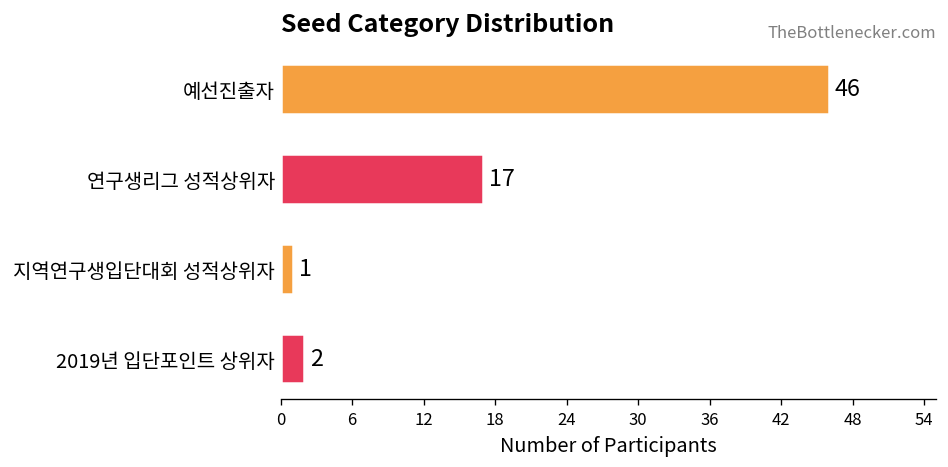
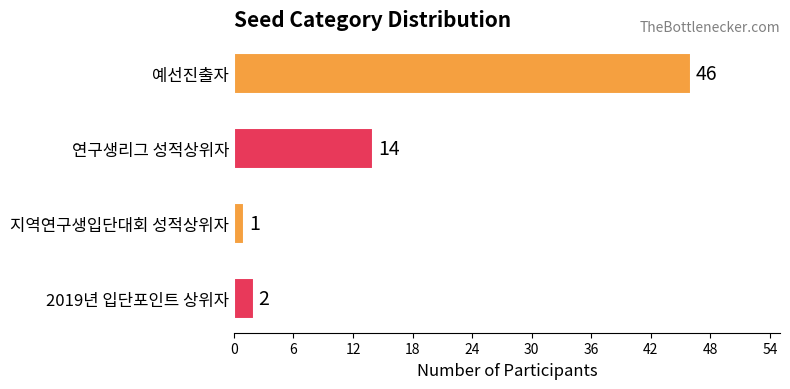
  {
    "예선진출자": 46,
-   "연구생리그 성적상위자": 17,
+   "연구생리그 성적상위자": 14,
    "지역연구생입단대회 성적상위자": 1,
    "2019년 입단포인트 상위자": 2
  }
